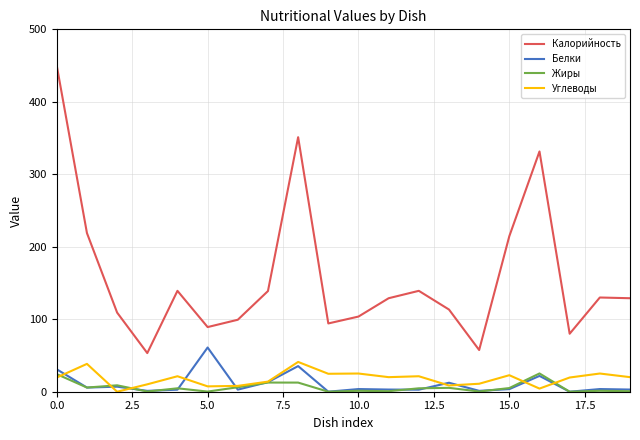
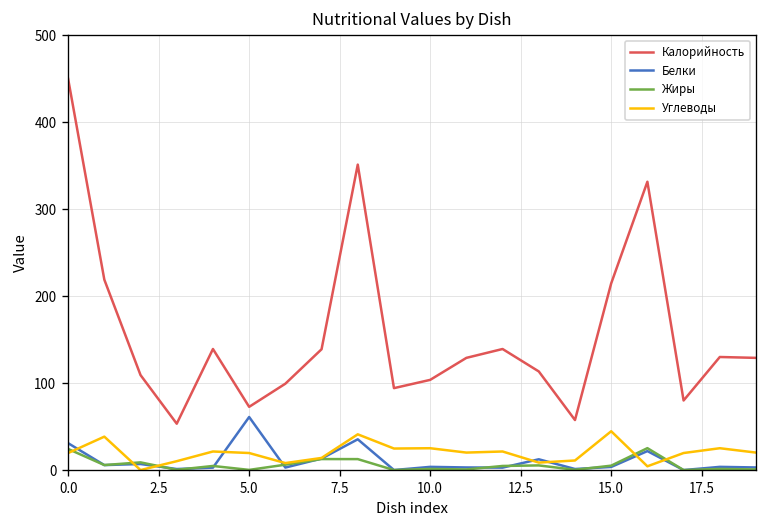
  {
    "Калорийность": {
      "0.0": 450,
-     "5.0": 90,
+     "5.0": 70,
      "10.0": 100,
      "15.0": 210
    },
    "Белки": {
      "0.0": 30,
      "5.0": 60
    },
    "Жиры": {
      "0.0": 20,
      "5.0": 0
    },
    "Углеводы": {
      "0.0": 20,
-     "5.0": 10,
+     "5.0": 20,
      "10.0": 30,
-     "15.0": 20
+     "15.0": 40
    }
  }
